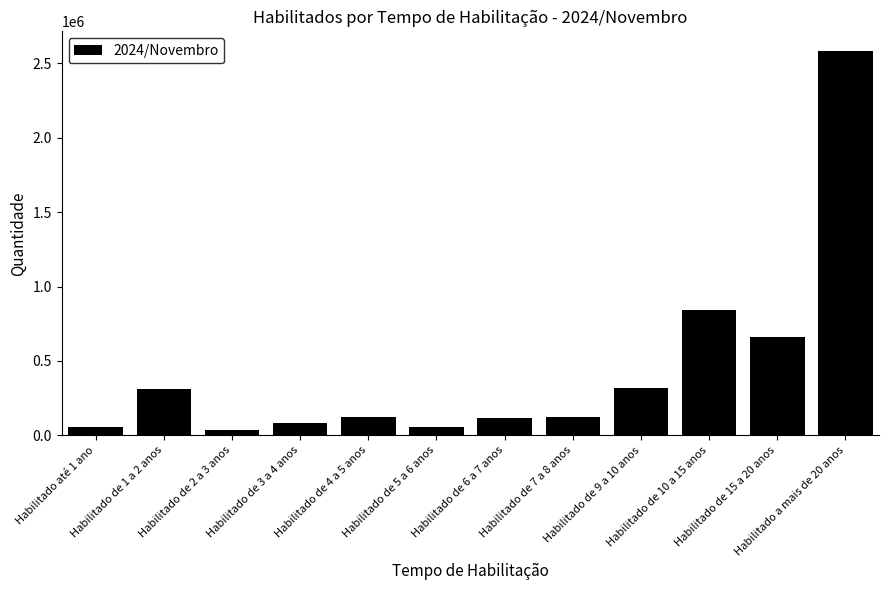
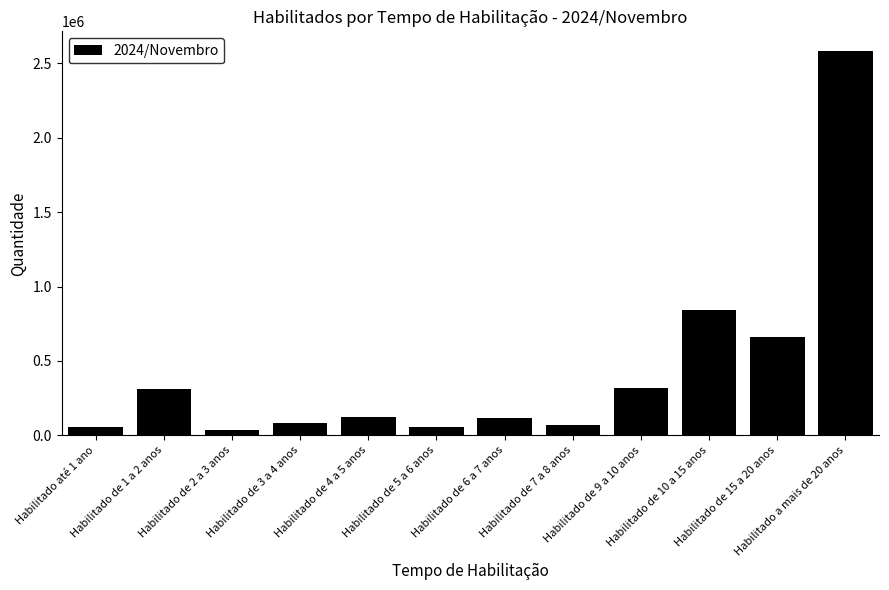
  {
    "Habilitado até 1 ano": 60000,
    "Habilitado de 1 a 2 anos": 310000,
    "Habilitado de 2 a 3 anos": 30000,
    "Habilitado de 3 a 4 anos": 80000,
    "Habilitado de 4 a 5 anos": 120000,
    "Habilitado de 5 a 6 anos": 60000,
    "Habilitado de 6 a 7 anos": 120000,
-   "Habilitado de 7 a 8 anos": 120000,
+   "Habilitado de 7 a 8 anos": 70000,
    "Habilitado de 9 a 10 anos": 320000,
    "Habilitado de 10 a 15 anos": 840000,
    "Habilitado de 15 a 20 anos": 660000,
    "Habilitado a mais de 20 anos": 2590000
  }
